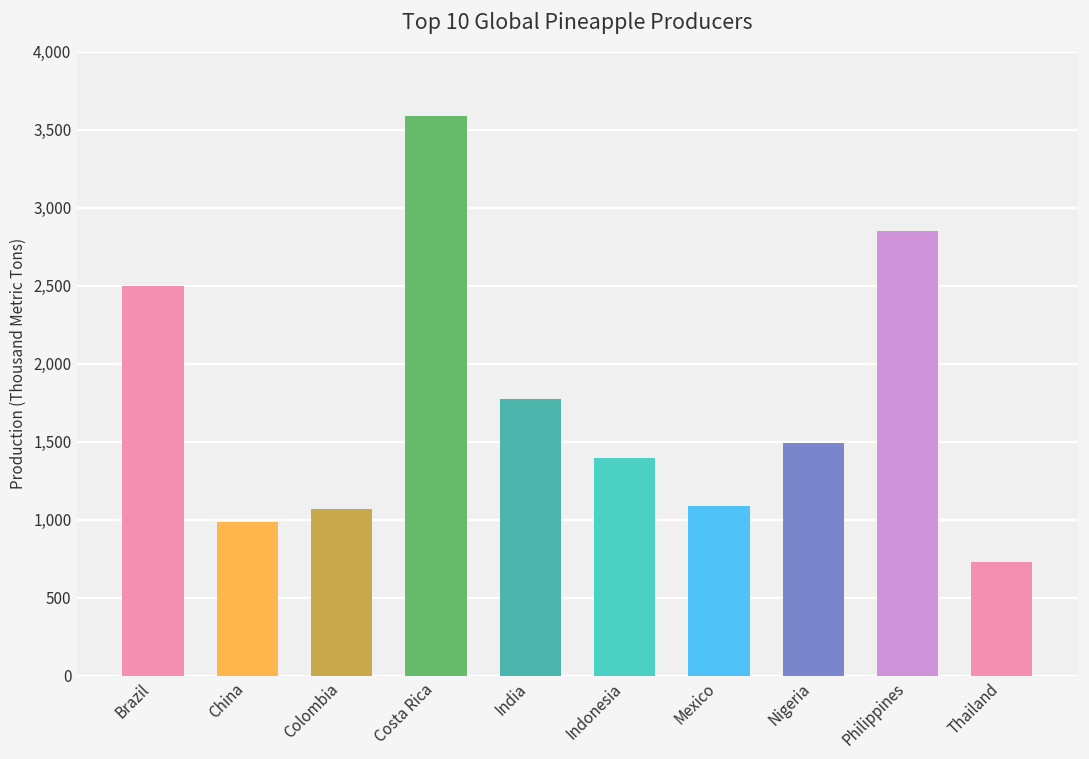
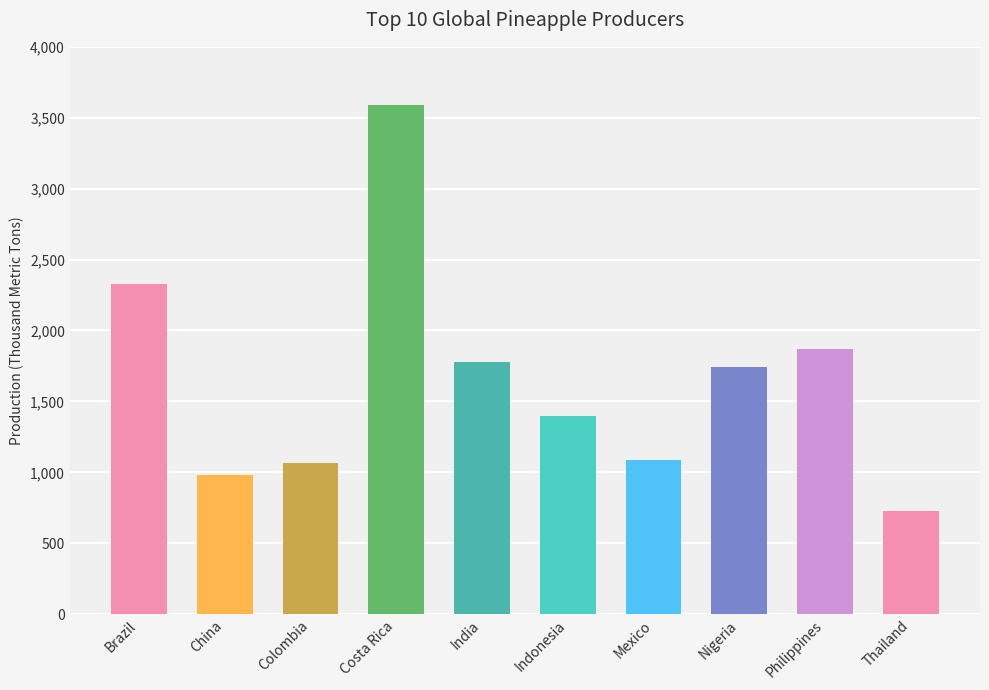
  {
-   "Brazil": "2,500",
+   "Brazil": "2,320",
    "China": "980",
    "Colombia": "1,070",
    "Costa Rica": "3,590",
    "India": "1,780",
    "Indonesia": "1,390",
    "Mexico": "1,090",
-   "Nigeria": "1,490",
-   "Philippines": "2,850",
+   "Nigeria": "1,740",
+   "Philippines": "1,870",
    "Thailand": "730"
  }
